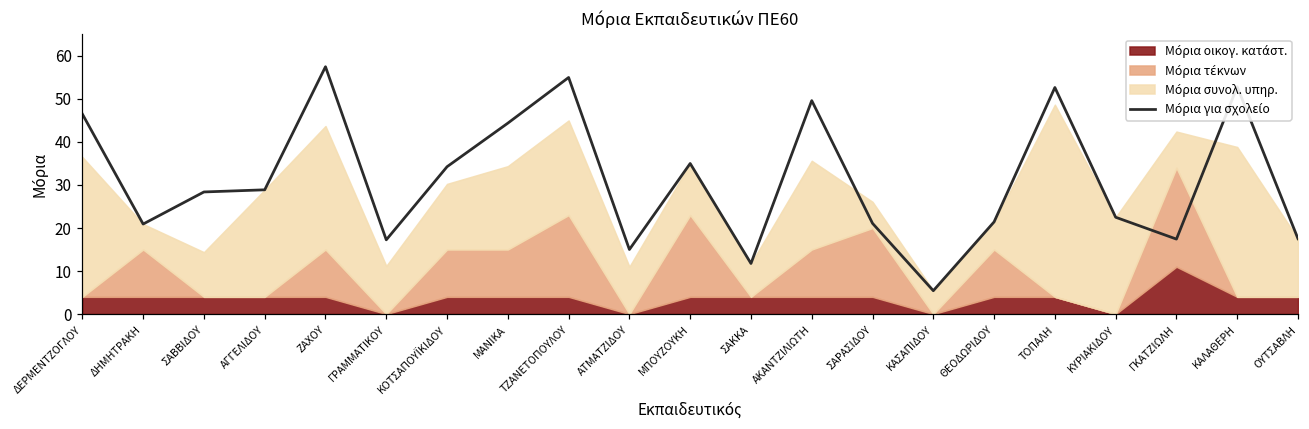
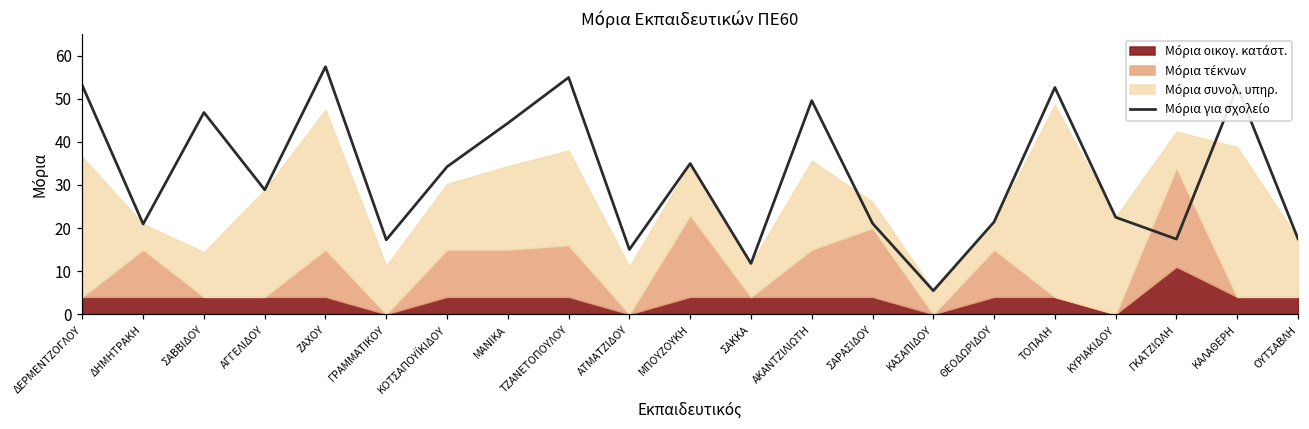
  {
    "Μόρια για σχολείο": {
-     "ΔΕΡΜΕΝΤΖΟΓΛΟΥ": 47,
-     "ΣΑΒΒΙΔΟΥ": 28,
+     "ΔΕΡΜΕΝΤΖΟΓΛΟΥ": 53,
+     "ΣΑΒΒΙΔΟΥ": 47,
      "ΖΑΧΟΥ": 58,
      "ΓΡΑΜΜΑΤΙΚΟΥ": 17,
      "ΚΟΤΣΑΠΟΥΪΚΙΔΟΥ": 34,
      "ΜΑΝΙΚΑ": 44,
      "ΤΖΑΝΕΤΟΠΟΥΛΟΥ": 55,
      "ΑΤΜΑΤΖΙΔΟΥ": 15,
      "ΑΚΑΝΤΖΙΛΙΩΤΗ": 50,
      "ΣΑΡΑΣΙΔΟΥ": 21,
      "ΤΟΠΑΛΗ": 53,
      "ΓΚΑΤΖΙΩΛΗ": 17
    },
    "Μόρια οικογ. κατάστ.": {
      "ΔΗΜΗΤΡΑΚΗ": 4,
      "ΖΑΧΟΥ": 4,
      "ΚΟΤΣΑΠΟΥΪΚΙΔΟΥ": 4,
      "ΜΑΝΙΚΑ": 4,
      "ΤΖΑΝΕΤΟΠΟΥΛΟΥ": 4,
      "ΜΠΟΥΖΟΥΚΗ": 4,
      "ΑΚΑΝΤΖΙΛΙΩΤΗ": 4,
      "ΣΑΡΑΣΙΔΟΥ": 4,
      "ΘΕΟΔΩΡΙΔΟΥ": 4,
      "ΓΚΑΤΖΙΩΛΗ": 11
    },
    "Μόρια τέκνων": {
      "ΔΗΜΗΤΡΑΚΗ": 11,
      "ΖΑΧΟΥ": 11,
      "ΚΟΤΣΑΠΟΥΪΚΙΔΟΥ": 11,
      "ΜΑΝΙΚΑ": 11,
-     "ΤΖΑΝΕΤΟΠΟΥΛΟΥ": 19,
+     "ΤΖΑΝΕΤΟΠΟΥΛΟΥ": 12,
      "ΜΠΟΥΖΟΥΚΗ": 19,
      "ΑΚΑΝΤΖΙΛΙΩΤΗ": 11,
      "ΣΑΡΑΣΙΔΟΥ": 16,
      "ΘΕΟΔΩΡΙΔΟΥ": 11,
      "ΓΚΑΤΖΙΩΛΗ": 23
    },
    "Μόρια συνολ. υπηρ.": {
      "ΔΕΡΜΕΝΤΖΟΓΛΟΥ": 33,
      "ΣΑΒΒΙΔΟΥ": 10,
-     "ΖΑΧΟΥ": 29,
+     "ΖΑΧΟΥ": 33,
      "ΓΡΑΜΜΑΤΙΚΟΥ": 11,
      "ΚΟΤΣΑΠΟΥΪΚΙΔΟΥ": 15,
      "ΜΑΝΙΚΑ": 19,
      "ΤΖΑΝΕΤΟΠΟΥΛΟΥ": 22,
      "ΑΤΜΑΤΖΙΔΟΥ": 11,
      "ΑΚΑΝΤΖΙΛΙΩΤΗ": 21,
      "ΣΑΡΑΣΙΔΟΥ": 6,
      "ΤΟΠΑΛΗ": 45,
      "ΓΚΑΤΖΙΩΛΗ": 8,
      "ΚΑΛΑΘΕΡΗ": 35
    }
  }
